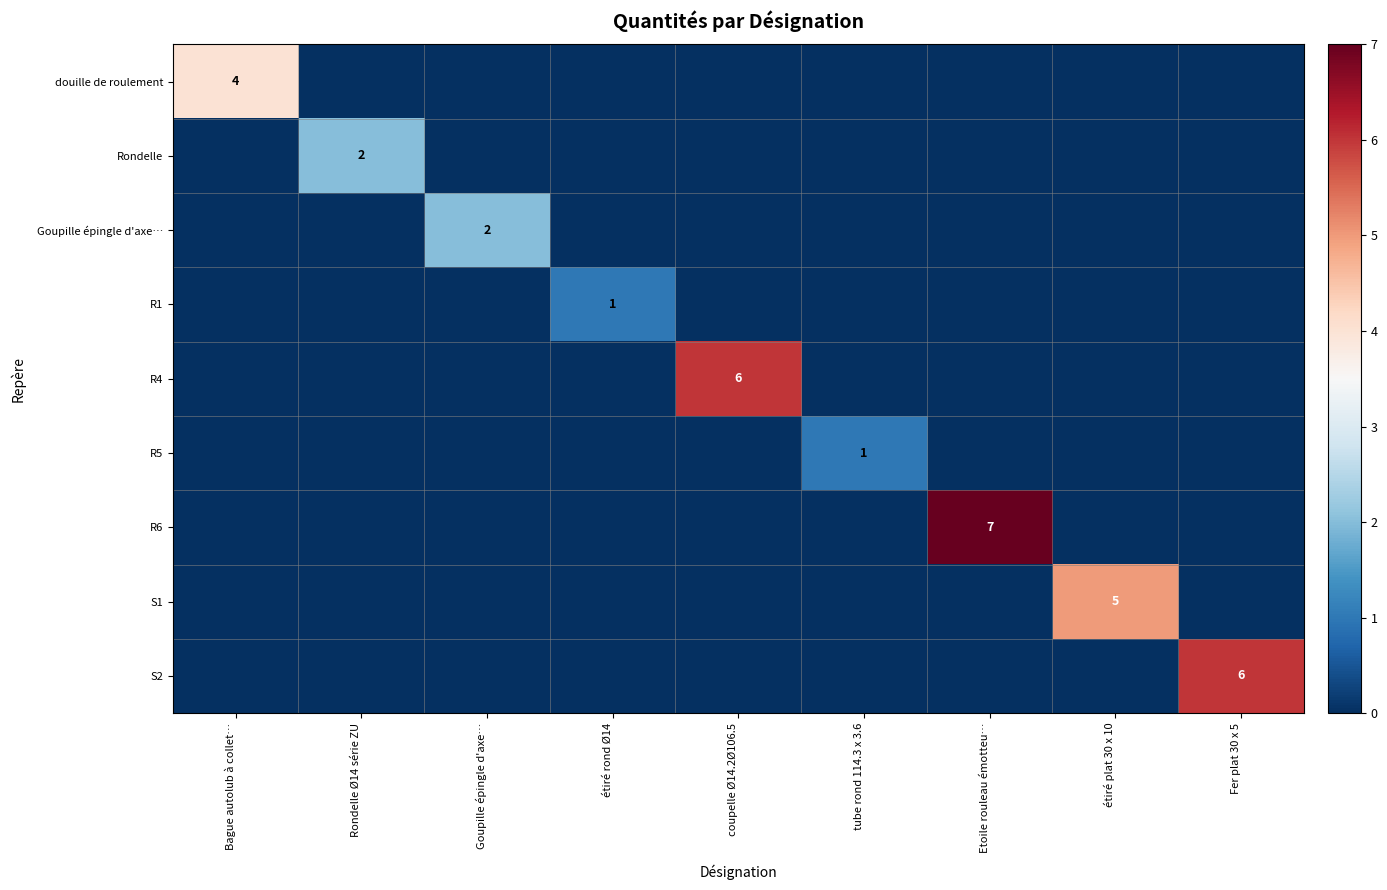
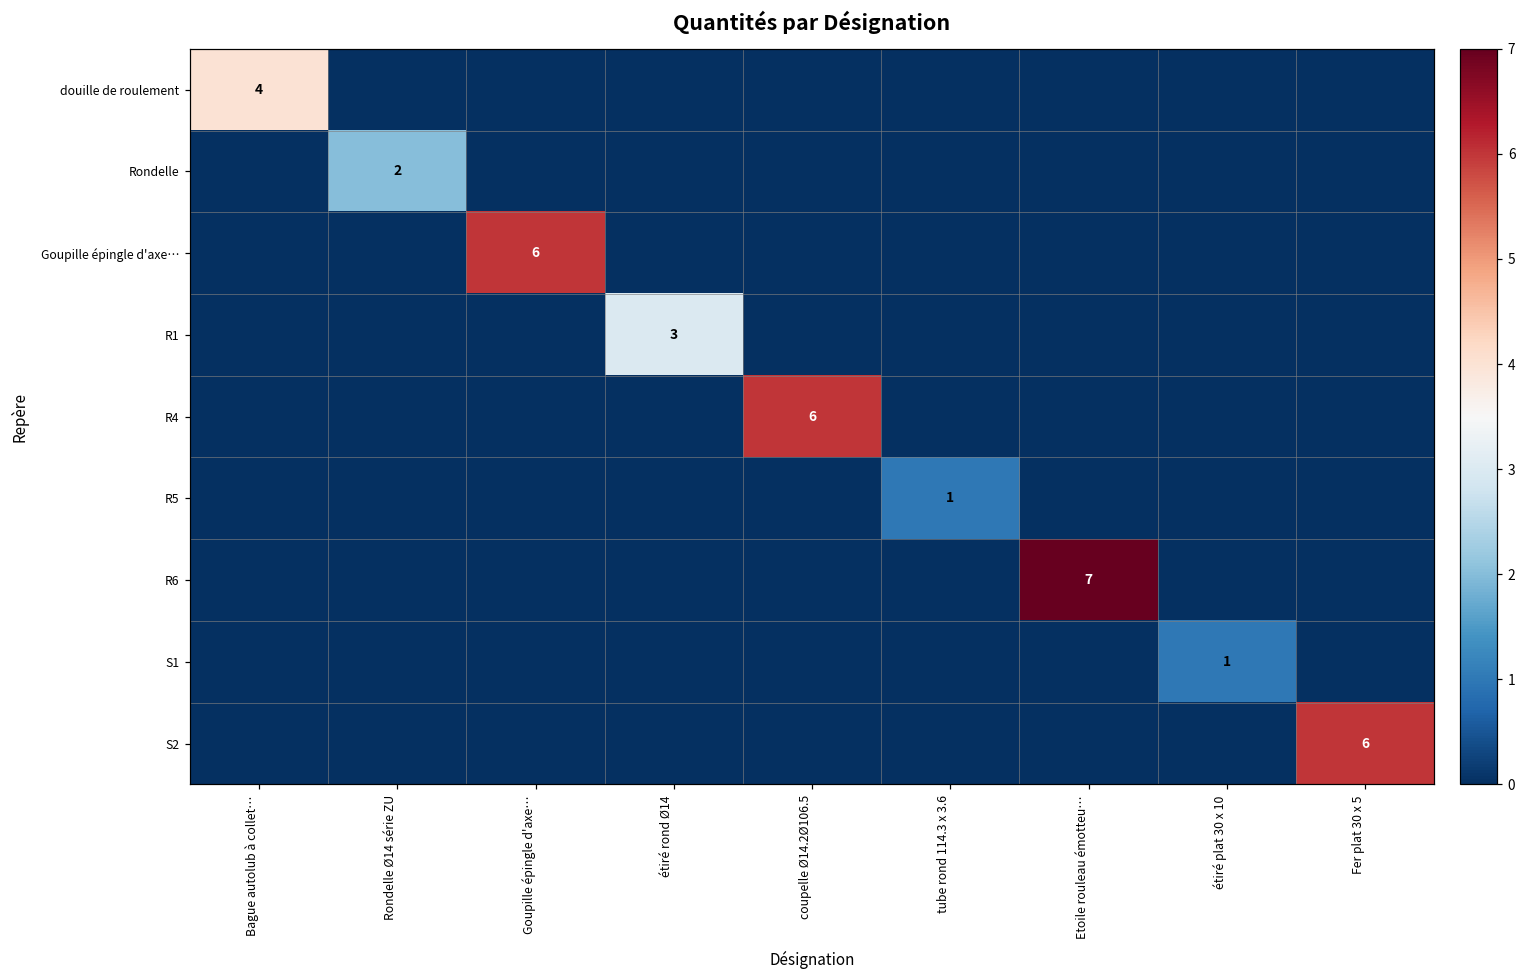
  {
    "douille de roulement": {
      "Bague autolub à collet…": 4
    },
    "Rondelle": {
      "Rondelle Ø14 série ZU": 2
    },
    "Goupille épingle d'axe…": {
-     "Goupille épingle d'axe…": 2
+     "Goupille épingle d'axe…": 6
    },
    "R1": {
-     "étiré rond Ø14": 1
+     "étiré rond Ø14": 3
    },
    "R4": {
      "coupelle Ø14.2Ø106.5": 6
    },
    "R5": {
      "tube rond 114.3 x 3.6": 1
    },
    "R6": {
      "Etoile rouleau émotteu…": 7
    },
    "S1": {
-     "étiré plat 30 x 10": 5
+     "étiré plat 30 x 10": 1
    },
    "S2": {
      "Fer plat 30 x 5": 6
    }
  }
